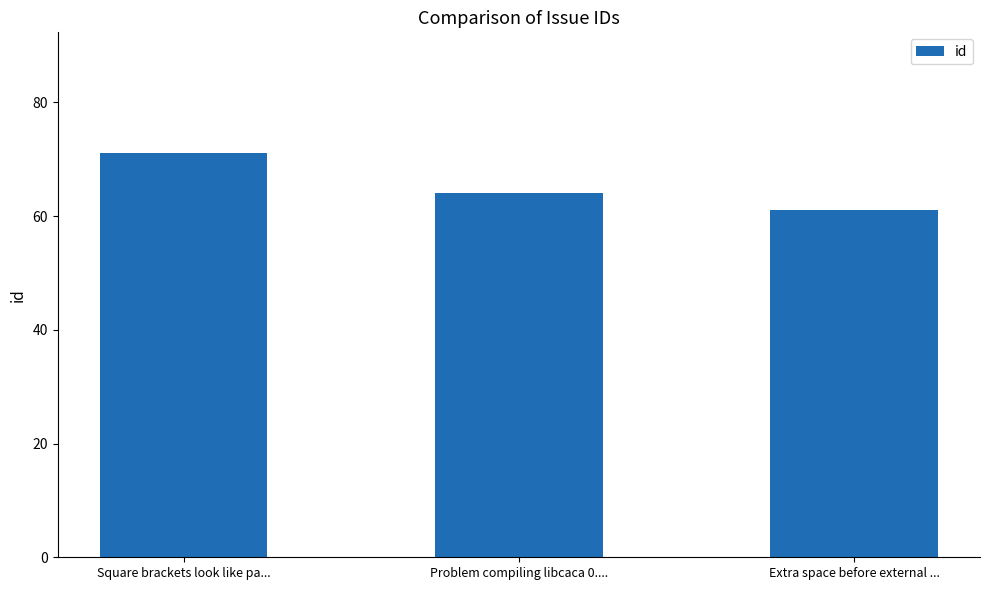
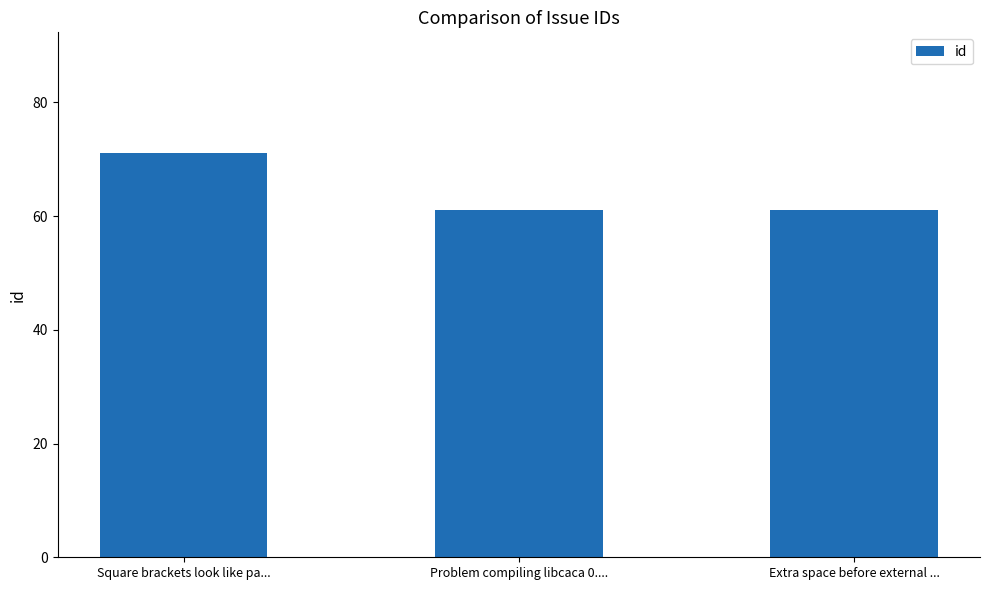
  {
    "Square brackets look like pa...": 71,
-   "Problem compiling libcaca 0....": 64,
+   "Problem compiling libcaca 0....": 61,
    "Extra space before external ...": 61
  }
